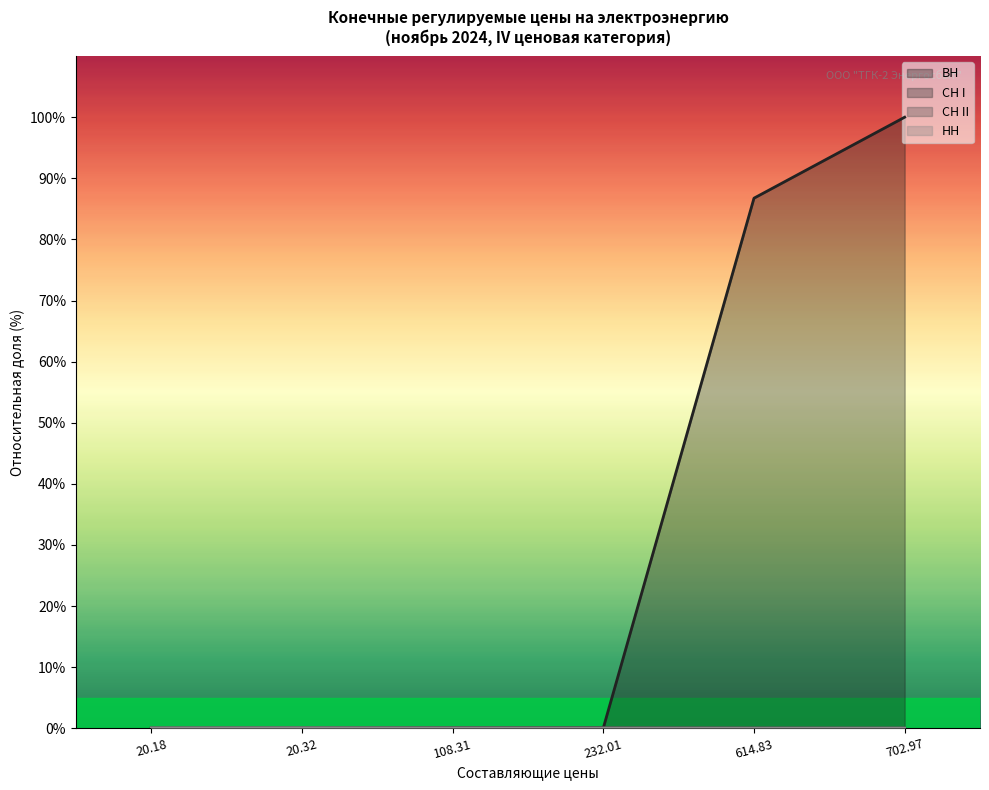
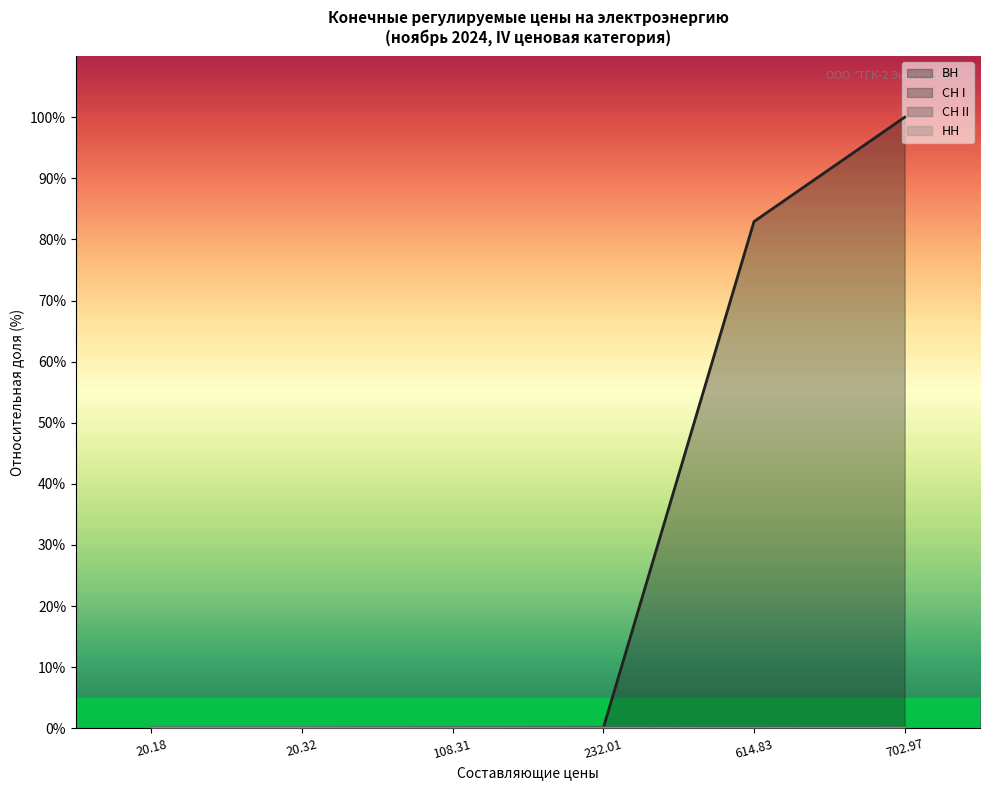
  {
    "ВН": {
-     "614.83": "87%"
+     "614.83": "83%"
    }
  }
